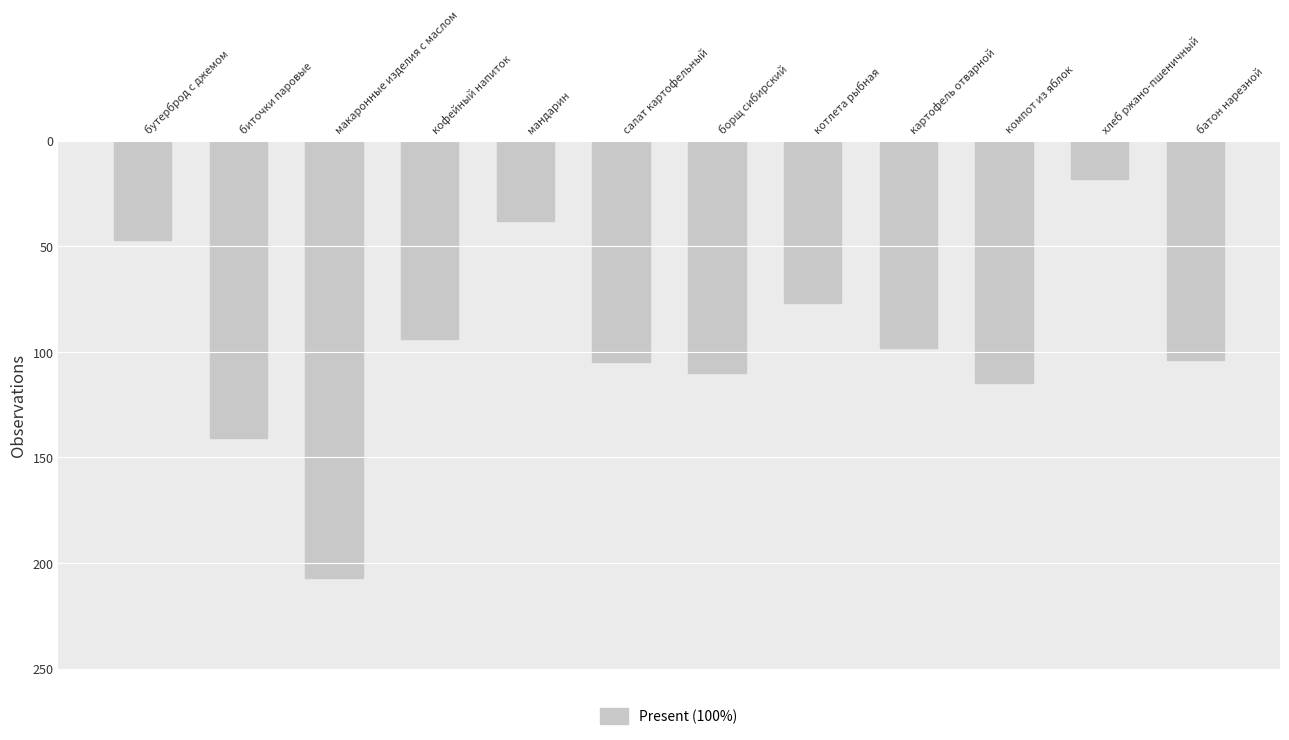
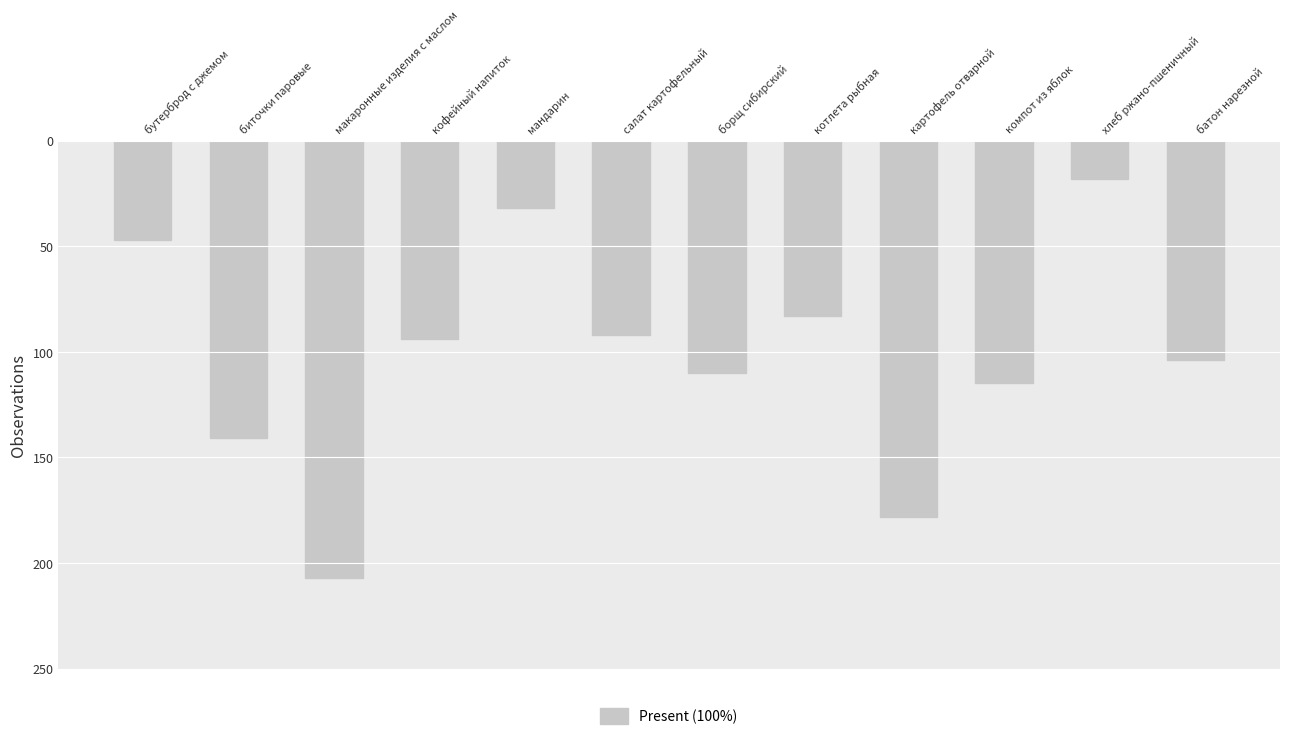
  {
    "бутерброд с джемом": 47,
    "биточки паровые": 141,
    "макаронные изделия с маслом": 207,
    "кофейный напиток": 94,
-   "мандарин": 38,
-   "салат картофельный": 105,
+   "мандарин": 32,
+   "салат картофельный": 92,
    "борщ сибирский": 110,
-   "котлета рыбная": 77,
-   "картофель отварной": 98,
+   "котлета рыбная": 83,
+   "картофель отварной": 178,
    "компот из яблок": 115,
    "хлеб ржано-пшеничный": 18,
    "батон нарезной": 104
  }
